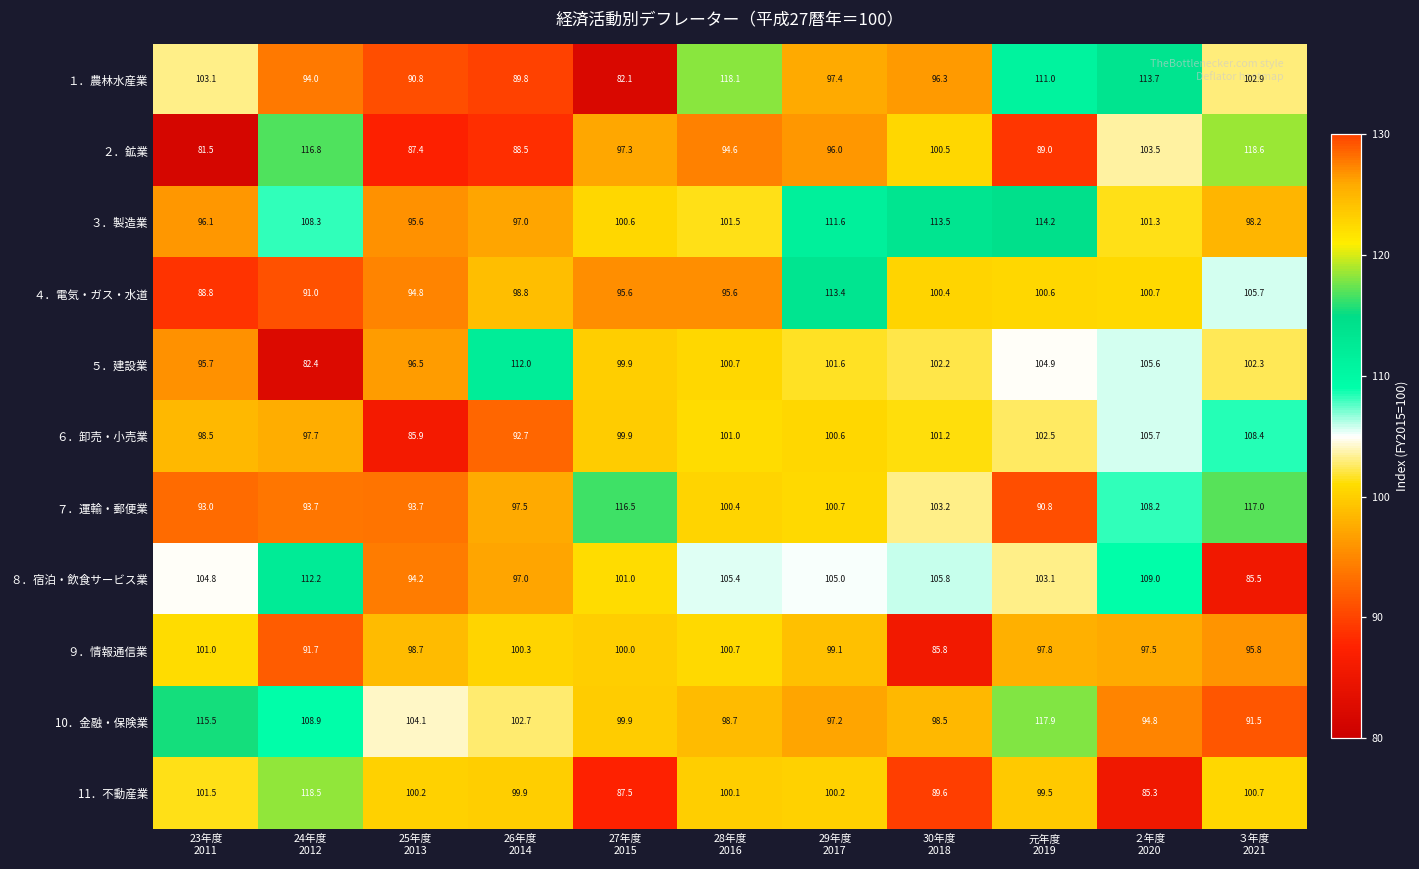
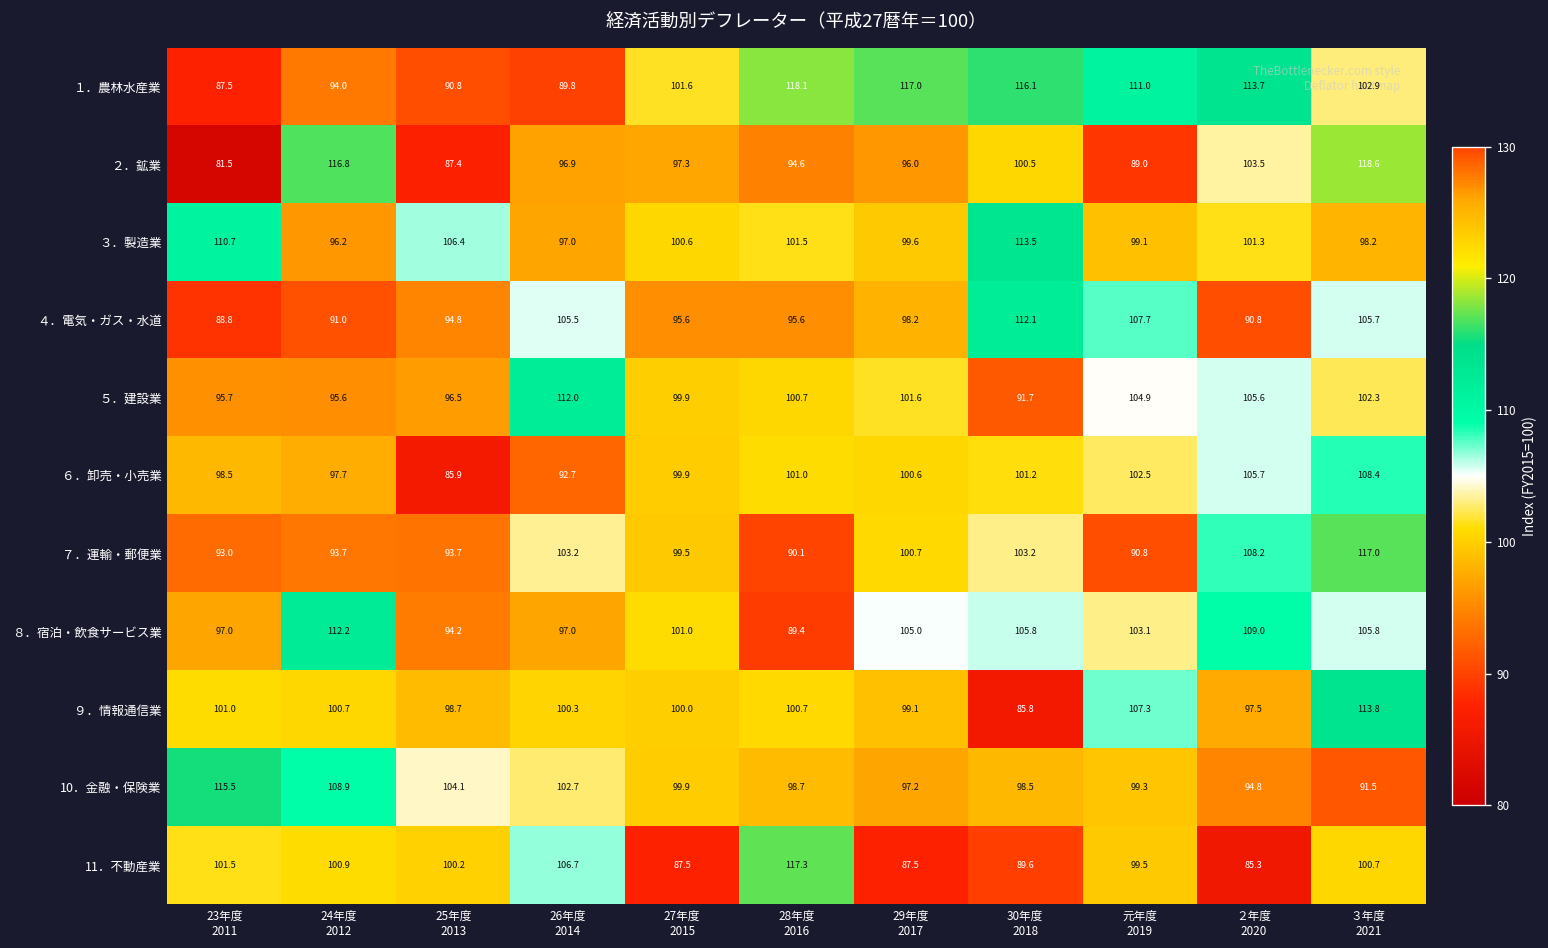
  {
    "１．農林水産業": {
-     "23年度 2011": 103.1,
+     "23年度 2011": 87.5,
      "24年度 2012": 94.0,
      "25年度 2013": 90.8,
      "26年度 2014": 89.8,
-     "27年度 2015": 82.1,
+     "27年度 2015": 101.6,
      "28年度 2016": 118.1,
-     "29年度 2017": 97.4,
-     "30年度 2018": 96.3,
+     "29年度 2017": 117.0,
+     "30年度 2018": 116.1,
      "元年度 2019": 111.0
    },
    "２．鉱業": {
      "23年度 2011": 81.5,
      "24年度 2012": 116.8,
      "25年度 2013": 87.4,
-     "26年度 2014": 88.5,
+     "26年度 2014": 96.9,
      "27年度 2015": 97.3,
      "28年度 2016": 94.6,
      "29年度 2017": 96.0,
      "30年度 2018": 100.5,
      "元年度 2019": 89.0,
      "２年度 2020": 103.5,
      "３年度 2021": 118.6
    },
    "３．製造業": {
-     "23年度 2011": 96.1,
-     "24年度 2012": 108.3,
-     "25年度 2013": 95.6,
+     "23年度 2011": 110.7,
+     "24年度 2012": 96.2,
+     "25年度 2013": 106.4,
      "26年度 2014": 97.0,
      "27年度 2015": 100.6,
      "28年度 2016": 101.5,
-     "29年度 2017": 111.6,
+     "29年度 2017": 99.6,
      "30年度 2018": 113.5,
-     "元年度 2019": 114.2,
+     "元年度 2019": 99.1,
      "２年度 2020": 101.3,
      "３年度 2021": 98.2
    },
    "４．電気・ガス・水道": {
      "23年度 2011": 88.8,
      "24年度 2012": 91.0,
      "25年度 2013": 94.8,
-     "26年度 2014": 98.8,
+     "26年度 2014": 105.5,
      "27年度 2015": 95.6,
      "28年度 2016": 95.6,
-     "29年度 2017": 113.4,
-     "30年度 2018": 100.4,
-     "元年度 2019": 100.6,
-     "２年度 2020": 100.7,
+     "29年度 2017": 98.2,
+     "30年度 2018": 112.1,
+     "元年度 2019": 107.7,
+     "２年度 2020": 90.8,
      "３年度 2021": 105.7
    },
    "５．建設業": {
      "23年度 2011": 95.7,
-     "24年度 2012": 82.4,
+     "24年度 2012": 95.6,
      "25年度 2013": 96.5,
      "26年度 2014": 112.0,
      "27年度 2015": 99.9,
      "28年度 2016": 100.7,
      "29年度 2017": 101.6,
-     "30年度 2018": 102.2,
+     "30年度 2018": 91.7,
      "元年度 2019": 104.9,
      "２年度 2020": 105.6,
      "３年度 2021": 102.3
    },
    "６．卸売・小売業": {
      "23年度 2011": 98.5,
      "24年度 2012": 97.7,
      "25年度 2013": 85.9,
      "26年度 2014": 92.7,
      "27年度 2015": 99.9,
      "28年度 2016": 101.0,
      "29年度 2017": 100.6,
      "30年度 2018": 101.2,
      "元年度 2019": 102.5,
      "２年度 2020": 105.7,
      "３年度 2021": 108.4
    },
    "７．運輸・郵便業": {
      "23年度 2011": 93.0,
      "24年度 2012": 93.7,
      "25年度 2013": 93.7,
-     "26年度 2014": 97.5,
-     "27年度 2015": 116.5,
-     "28年度 2016": 100.4,
+     "26年度 2014": 103.2,
+     "27年度 2015": 99.5,
+     "28年度 2016": 90.1,
      "29年度 2017": 100.7,
      "30年度 2018": 103.2,
      "元年度 2019": 90.8,
      "２年度 2020": 108.2,
      "３年度 2021": 117.0
    },
    "８．宿泊・飲食サービス業": {
-     "23年度 2011": 104.8,
+     "23年度 2011": 97.0,
      "24年度 2012": 112.2,
      "25年度 2013": 94.2,
      "26年度 2014": 97.0,
      "27年度 2015": 101.0,
-     "28年度 2016": 105.4,
+     "28年度 2016": 89.4,
      "29年度 2017": 105.0,
      "30年度 2018": 105.8,
      "元年度 2019": 103.1,
      "２年度 2020": 109.0,
-     "３年度 2021": 85.5
+     "３年度 2021": 105.8
    },
    "９．情報通信業": {
      "23年度 2011": 101.0,
-     "24年度 2012": 91.7,
+     "24年度 2012": 100.7,
      "25年度 2013": 98.7,
      "26年度 2014": 100.3,
      "27年度 2015": 100.0,
      "28年度 2016": 100.7,
      "29年度 2017": 99.1,
      "30年度 2018": 85.8,
-     "元年度 2019": 97.8,
+     "元年度 2019": 107.3,
      "２年度 2020": 97.5,
-     "３年度 2021": 95.8
+     "３年度 2021": 113.8
    },
    "10．金融・保険業": {
      "23年度 2011": 115.5,
      "24年度 2012": 108.9,
      "25年度 2013": 104.1,
      "26年度 2014": 102.7,
      "27年度 2015": 99.9,
      "28年度 2016": 98.7,
      "29年度 2017": 97.2,
      "30年度 2018": 98.5,
-     "元年度 2019": 117.9,
+     "元年度 2019": 99.3,
      "２年度 2020": 94.8,
      "３年度 2021": 91.5
    },
    "11．不動産業": {
      "23年度 2011": 101.5,
-     "24年度 2012": 118.5,
+     "24年度 2012": 100.9,
      "25年度 2013": 100.2,
-     "26年度 2014": 99.9,
+     "26年度 2014": 106.7,
      "27年度 2015": 87.5,
-     "28年度 2016": 100.1,
-     "29年度 2017": 100.2,
+     "28年度 2016": 117.3,
+     "29年度 2017": 87.5,
      "30年度 2018": 89.6,
      "元年度 2019": 99.5,
      "２年度 2020": 85.3,
      "３年度 2021": 100.7
    }
  }
